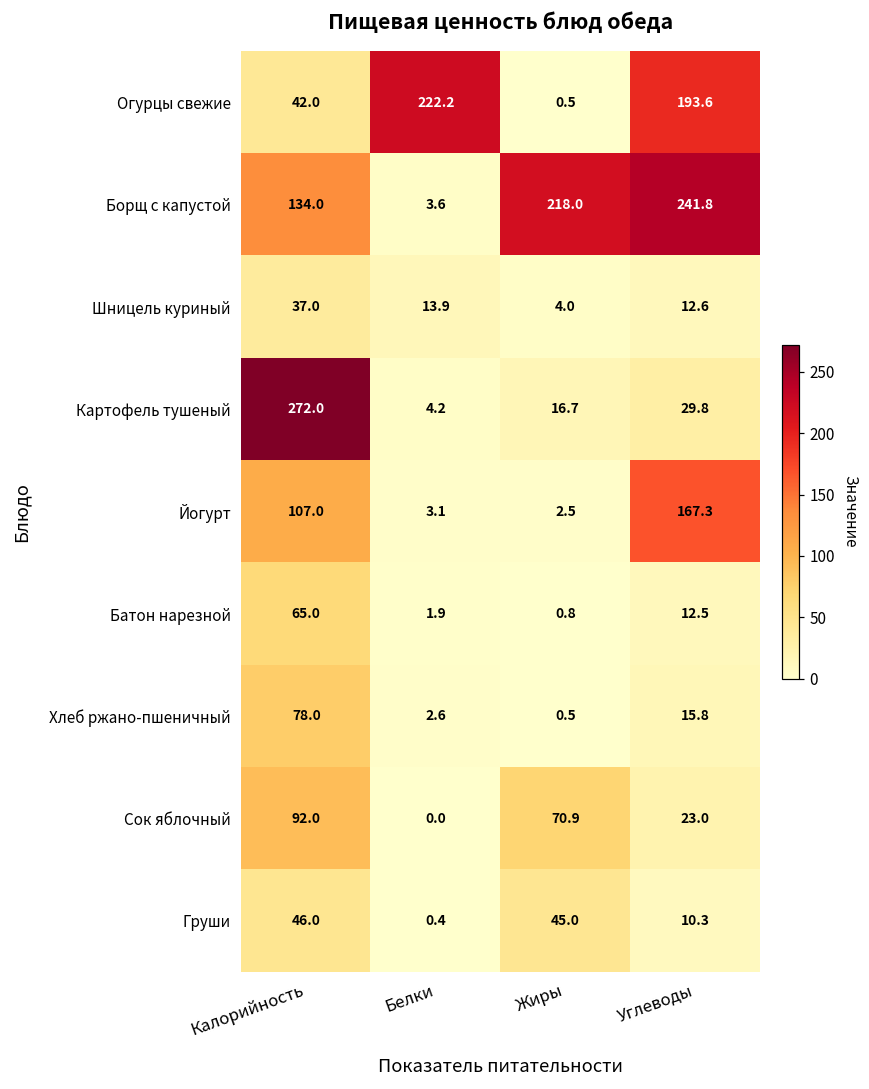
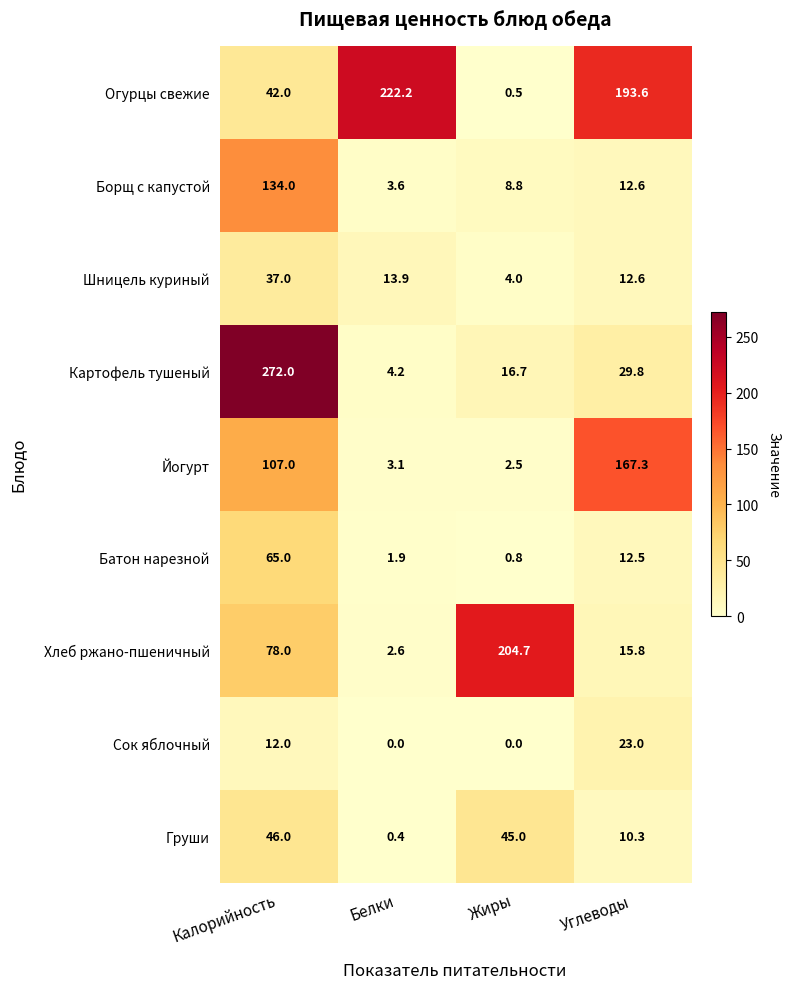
  {
    "Огурцы свежие": {
      "Калорийность": 42.0,
      "Белки": 222.2,
      "Жиры": 0.5,
      "Углеводы": 193.6
    },
    "Борщ с капустой": {
      "Калорийность": 134.0,
      "Белки": 3.6,
-     "Жиры": 218.0,
-     "Углеводы": 241.8
+     "Жиры": 8.8,
+     "Углеводы": 12.6
    },
    "Шницель куриный": {
      "Калорийность": 37.0,
      "Белки": 13.9,
      "Жиры": 4.0,
      "Углеводы": 12.6
    },
    "Картофель тушеный": {
      "Калорийность": 272.0,
      "Белки": 4.2,
      "Жиры": 16.7,
      "Углеводы": 29.8
    },
    "Йогурт": {
      "Калорийность": 107.0,
      "Белки": 3.1,
      "Жиры": 2.5,
      "Углеводы": 167.3
    },
    "Батон нарезной": {
      "Калорийность": 65.0,
      "Белки": 1.9,
      "Жиры": 0.8,
      "Углеводы": 12.5
    },
    "Хлеб ржано-пшеничный": {
      "Калорийность": 78.0,
      "Белки": 2.6,
-     "Жиры": 0.5,
+     "Жиры": 204.7,
      "Углеводы": 15.8
    },
    "Сок яблочный": {
-     "Калорийность": 92.0,
+     "Калорийность": 12.0,
      "Белки": 0.0,
-     "Жиры": 70.9,
+     "Жиры": 0.0,
      "Углеводы": 23.0
    },
    "Груши": {
      "Калорийность": 46.0,
      "Белки": 0.4,
      "Жиры": 45.0,
      "Углеводы": 10.3
    }
  }
